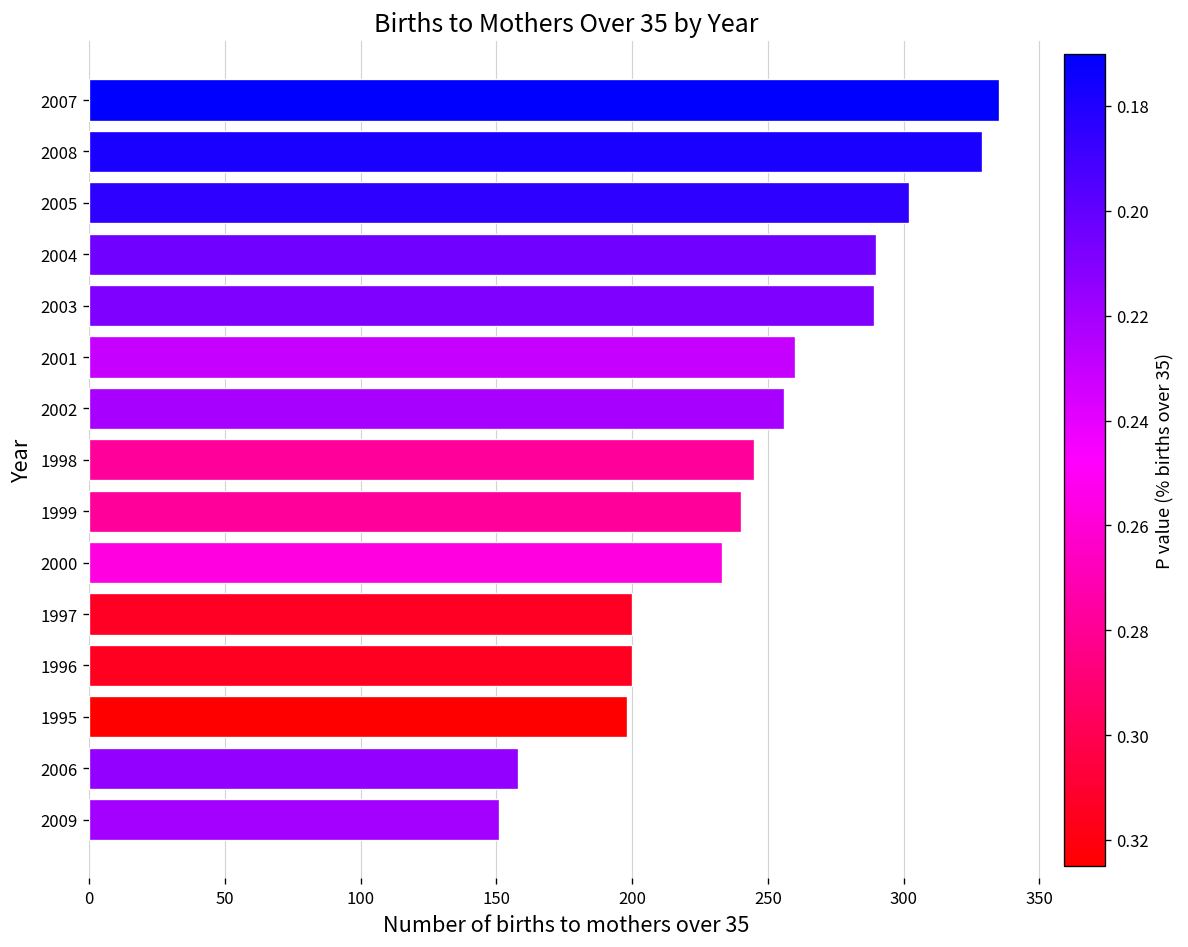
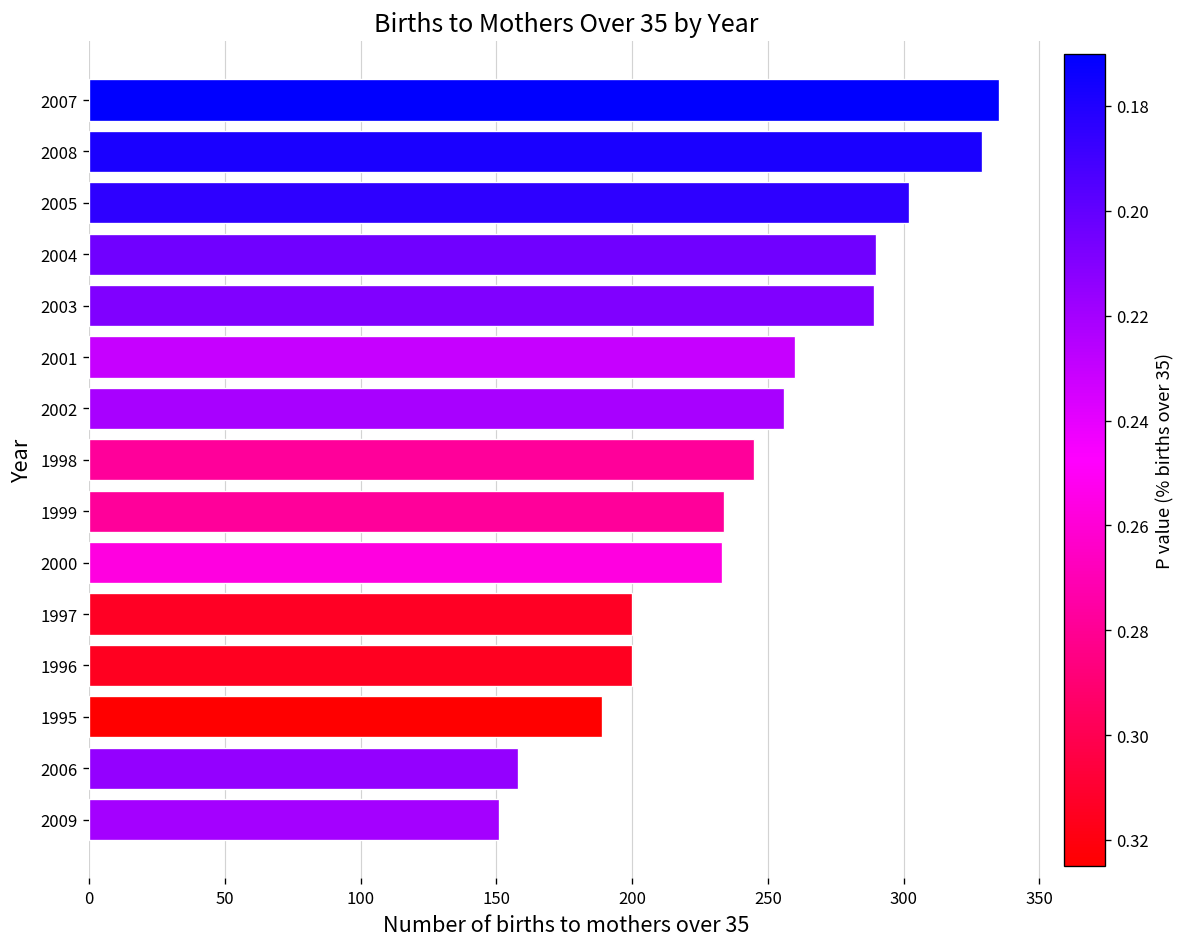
  {
    "2007": 335,
    "2008": 329,
    "2005": 302,
    "2004": 290,
    "2003": 289,
    "2001": 260,
    "2002": 256,
    "1998": 245,
-   "1999": 240,
+   "1999": 234,
    "2000": 233,
    "1997": 200,
    "1996": 200,
-   "1995": 198,
+   "1995": 189,
    "2006": 158,
    "2009": 151
  }
